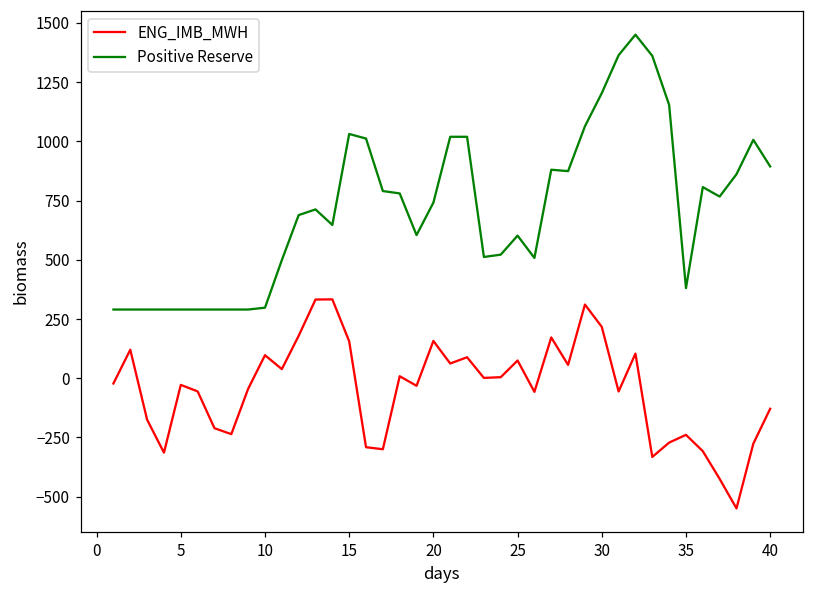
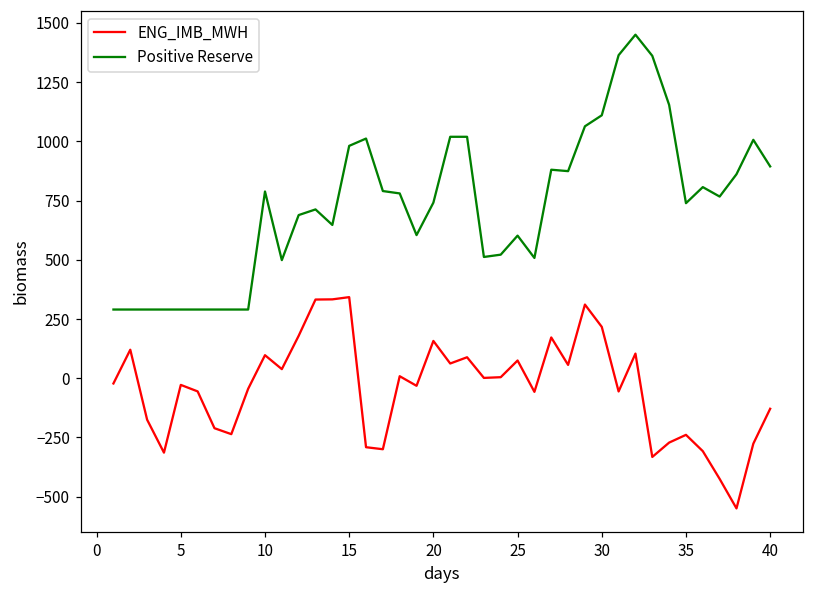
  {
    "ENG_IMB_MWH": {
      "5": -30,
      "10": 100,
-     "15": 160,
+     "15": 340,
      "20": 160,
      "25": 70,
      "30": 220,
      "35": -240,
      "40": -130
    },
    "Positive Reserve": {
      "5": 290,
-     "10": 300,
-     "15": 1030,
+     "10": 790,
+     "15": 980,
      "20": 740,
      "25": 600,
-     "30": 1200,
-     "35": 380,
+     "30": 1110,
+     "35": 740,
      "40": 890
    }
  }
